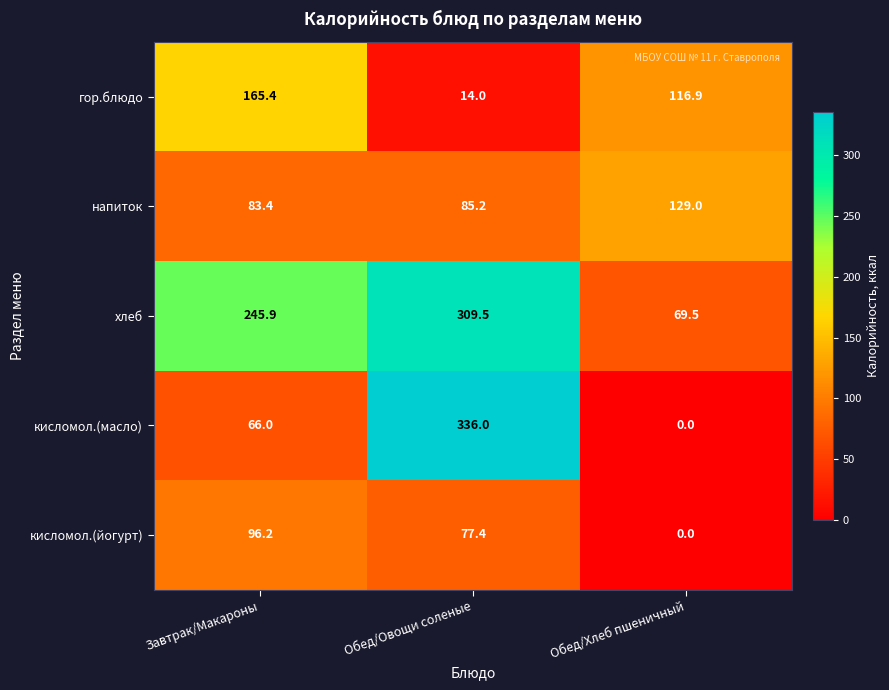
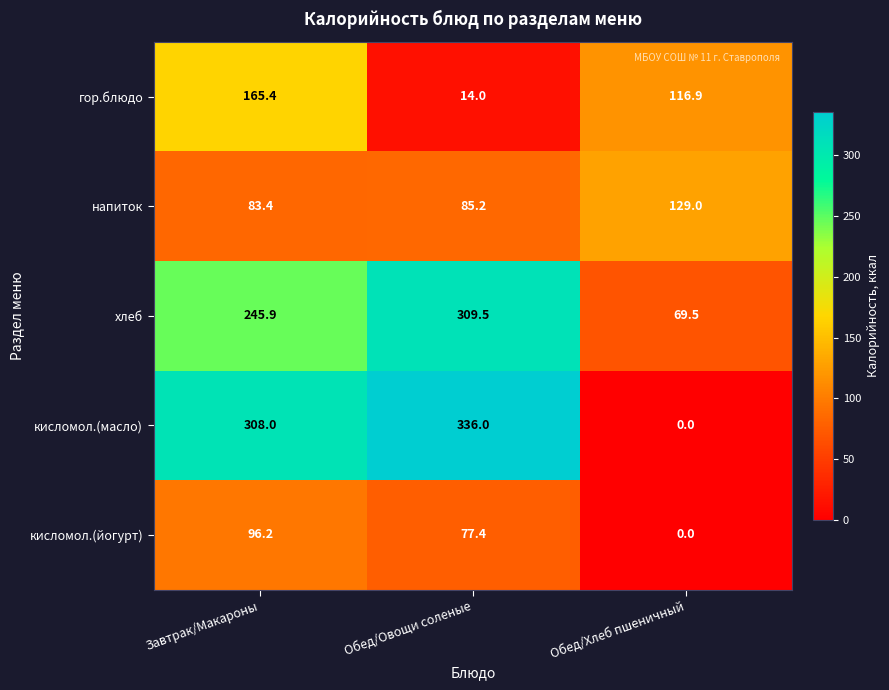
  {
    "гор.блюдо": {
      "Завтрак/Макароны": 165.4,
      "Обед/Овощи соленые": 14.0
    },
    "напиток": {
      "Завтрак/Макароны": 83.4,
      "Обед/Овощи соленые": 85.2,
      "Обед/Хлеб пшеничный": 129.0
    },
    "хлеб": {
      "Завтрак/Макароны": 245.9,
      "Обед/Овощи соленые": 309.5,
      "Обед/Хлеб пшеничный": 69.5
    },
    "кисломол.(масло)": {
-     "Завтрак/Макароны": 66.0,
+     "Завтрак/Макароны": 308.0,
      "Обед/Овощи соленые": 336.0,
      "Обед/Хлеб пшеничный": 0.0
    },
    "кисломол.(йогурт)": {
      "Завтрак/Макароны": 96.2,
      "Обед/Овощи соленые": 77.4,
      "Обед/Хлеб пшеничный": 0.0
    }
  }
